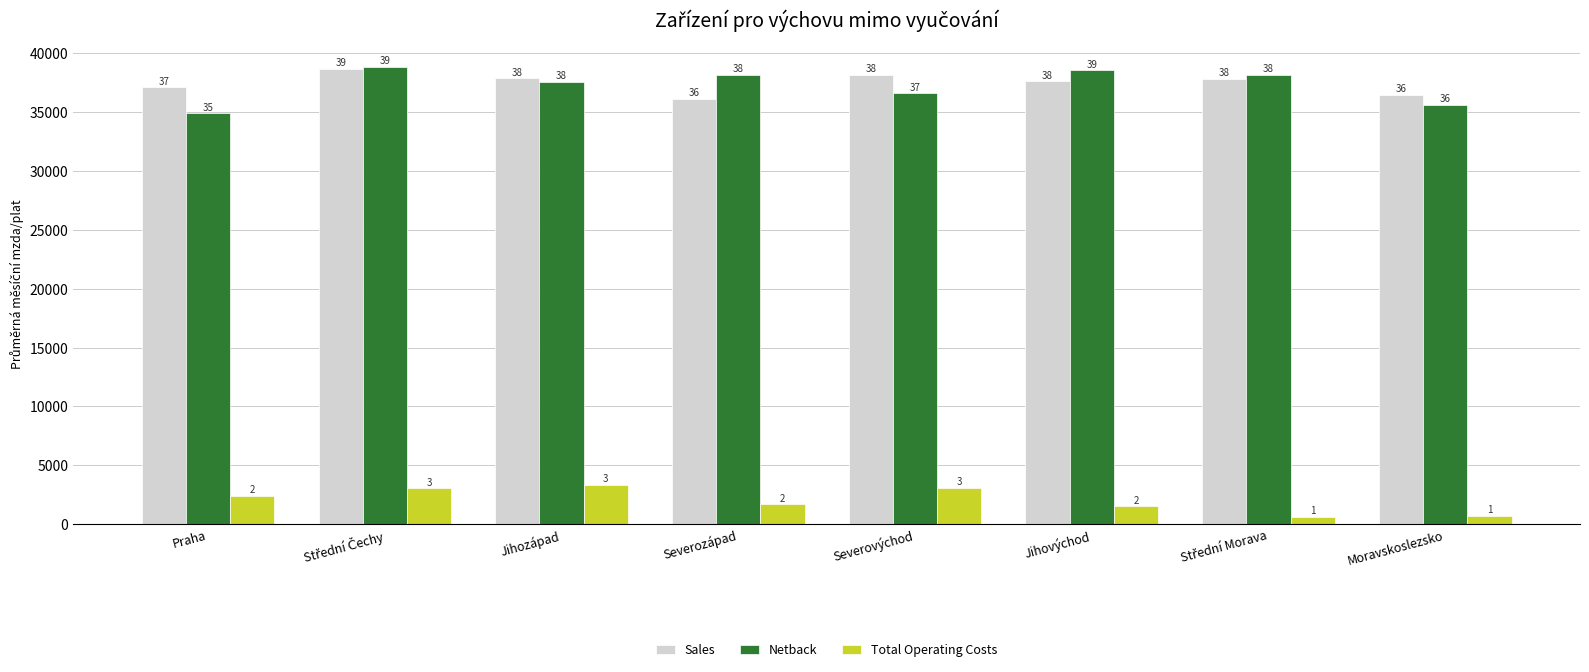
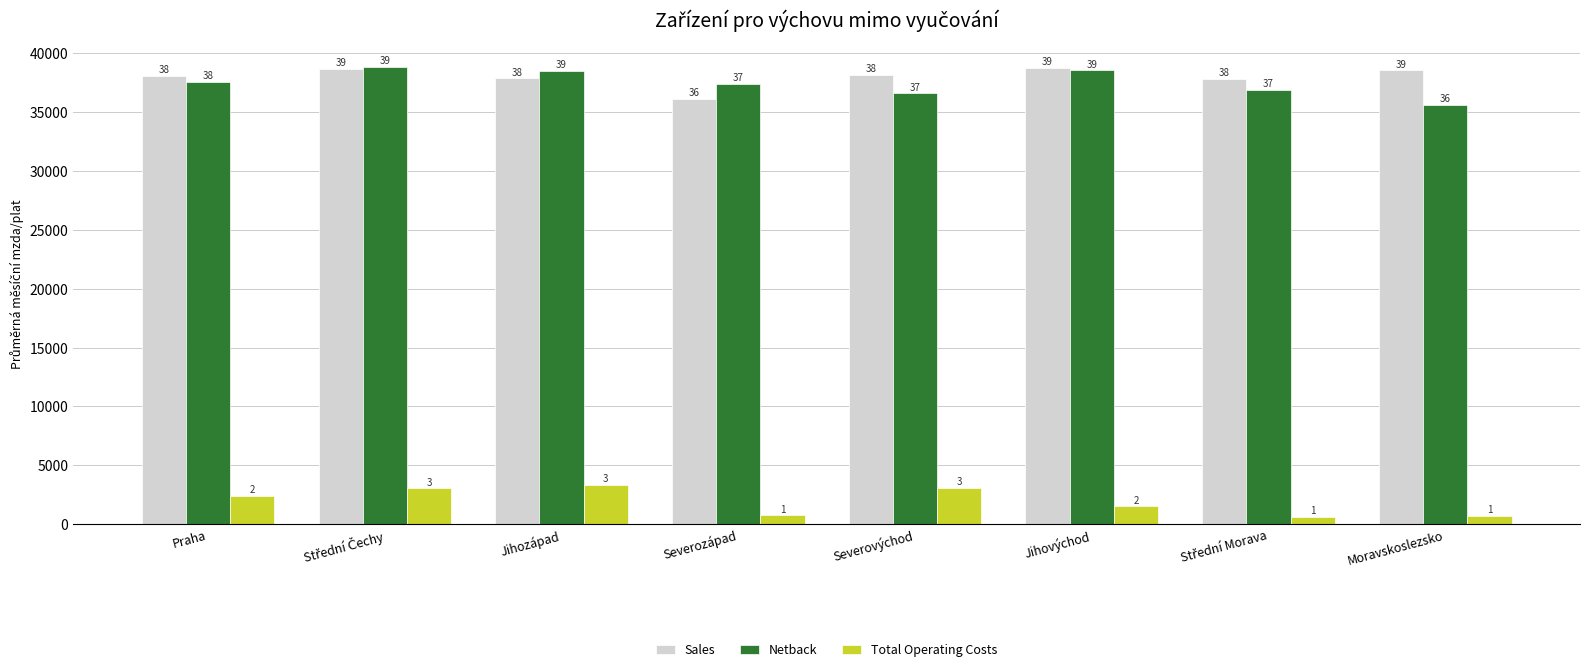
  {
    "Sales": {
-     "Praha": 37,
-     "Jihovýchod": 38,
-     "Moravskoslezsko": 36
+     "Praha": 38,
+     "Jihovýchod": 39,
+     "Moravskoslezsko": 39
    },
    "Netback": {
-     "Praha": 35,
-     "Jihozápad": 38,
-     "Severozápad": 38,
-     "Střední Morava": 38
+     "Praha": 38,
+     "Jihozápad": 39,
+     "Severozápad": 37,
+     "Střední Morava": 37
    },
    "Total Operating Costs": {
-     "Severozápad": 2
+     "Severozápad": 1
    }
  }
